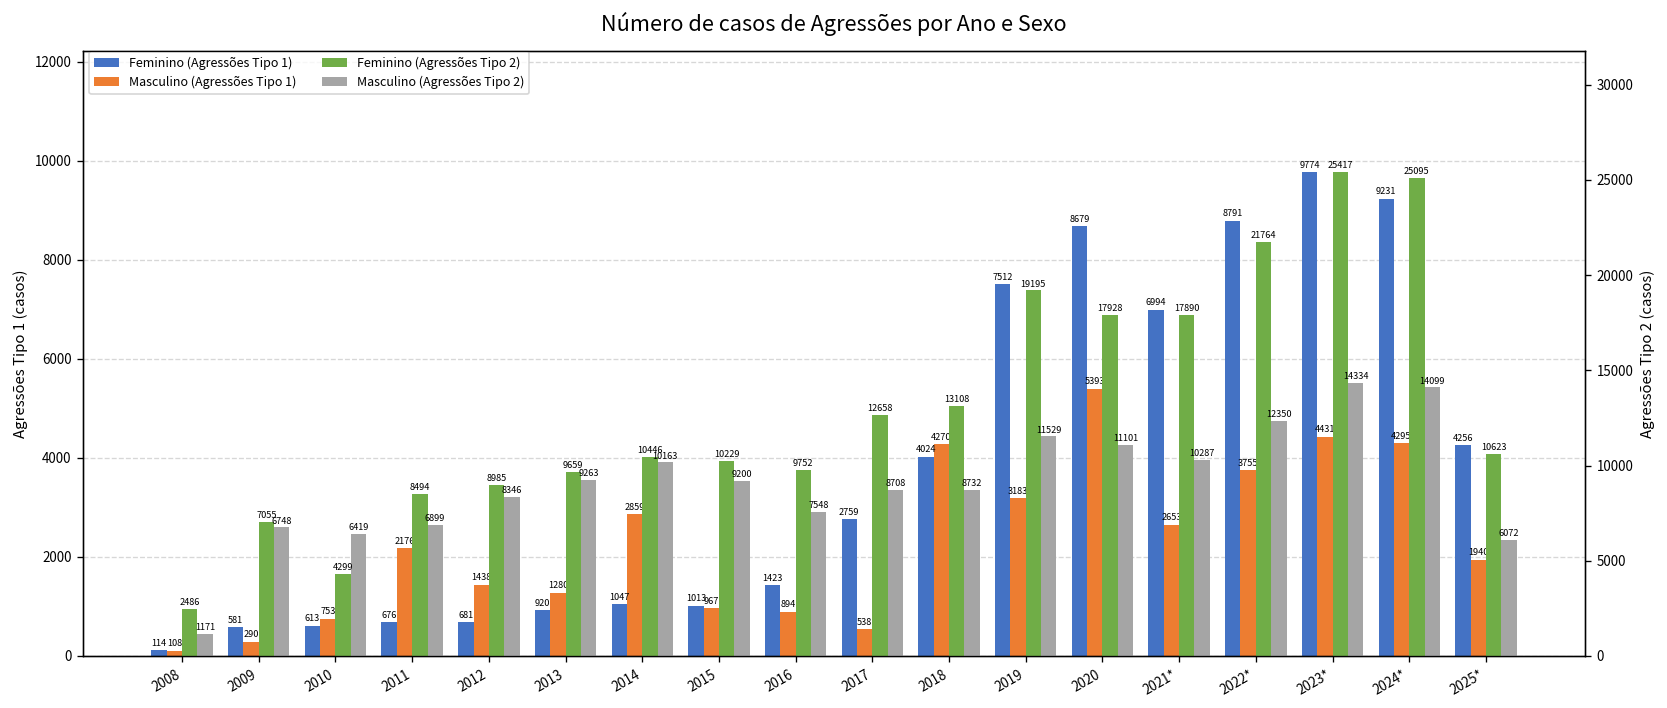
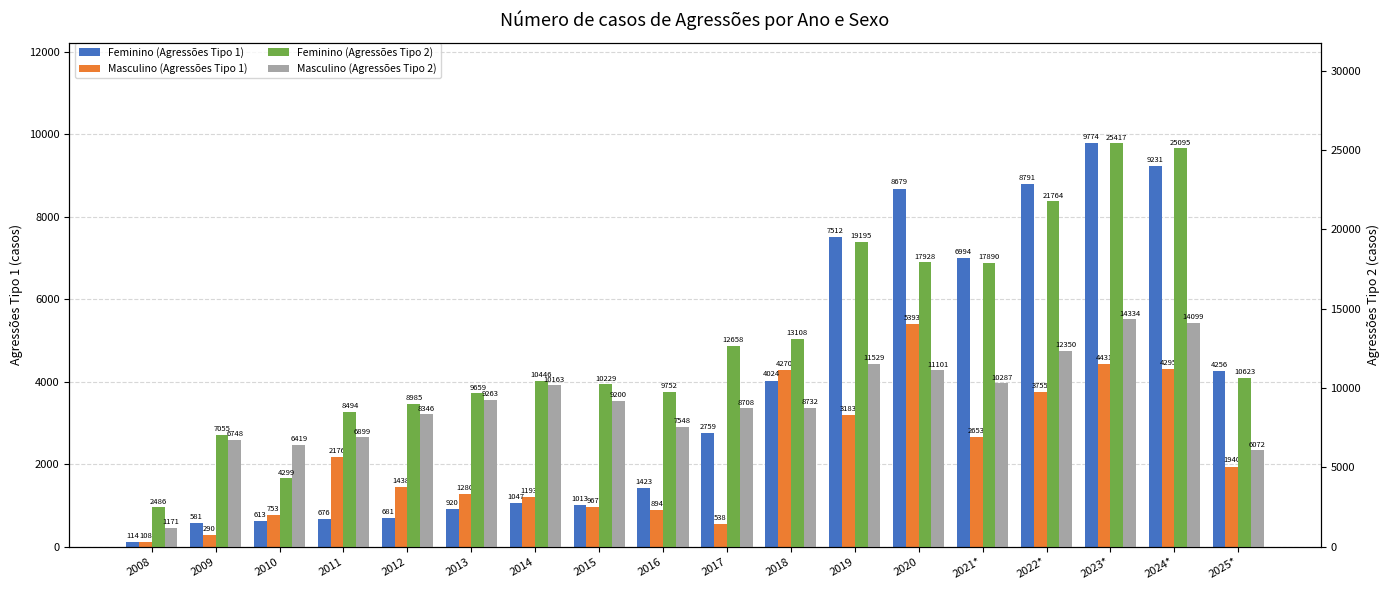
  {
    "Feminino (Agressões Tipo 1)": {
      "2008": 114,
      "2009": 581,
      "2010": 613,
      "2011": 676,
      "2012": 681,
      "2013": 920,
      "2014": 1047,
      "2015": 1013,
      "2016": 1423,
      "2017": 2759,
      "2018": 4024,
      "2019": 7512,
      "2020": 8679,
      "2021*": 6994,
      "2022*": 8791,
      "2023*": 9774,
      "2024*": 9231,
      "2025*": 4256
    },
    "Masculino (Agressões Tipo 1)": {
      "2008": 108,
      "2009": 290,
      "2010": 753,
      "2011": 2176,
      "2012": 1438,
      "2013": 1280,
-     "2014": 2859,
+     "2014": 1193,
      "2015": 967,
      "2016": 894,
      "2017": 538,
      "2018": 4270,
      "2019": 3183,
      "2020": 5393,
      "2021*": 2653,
      "2022*": 3755,
      "2023*": 4431,
      "2024*": 4295,
      "2025*": 1940
    },
    "Feminino (Agressões Tipo 2)": {
      "2008": 2486,
      "2009": 7055,
      "2010": 4299,
      "2011": 8494,
      "2012": 8985,
      "2013": 9659,
      "2015": 10229,
      "2016": 9752,
      "2017": 12658,
      "2018": 13108,
      "2019": 19195,
      "2020": 17928,
      "2021*": 17890,
      "2022*": 21764,
      "2023*": 25417,
      "2024*": 25095,
      "2025*": 10623
    },
    "Masculino (Agressões Tipo 2)": {
      "2008": 1171,
      "2009": 6748,
      "2010": 6419,
      "2011": 6899,
      "2012": 8346,
      "2013": 9263,
      "2015": 9200,
      "2016": 7548,
      "2017": 8708,
      "2018": 8732,
      "2019": 11529,
      "2020": 11101,
      "2021*": 10287,
      "2022*": 12350,
      "2023*": 14334,
      "2024*": 14099,
      "2025*": 6072
    }
  }
